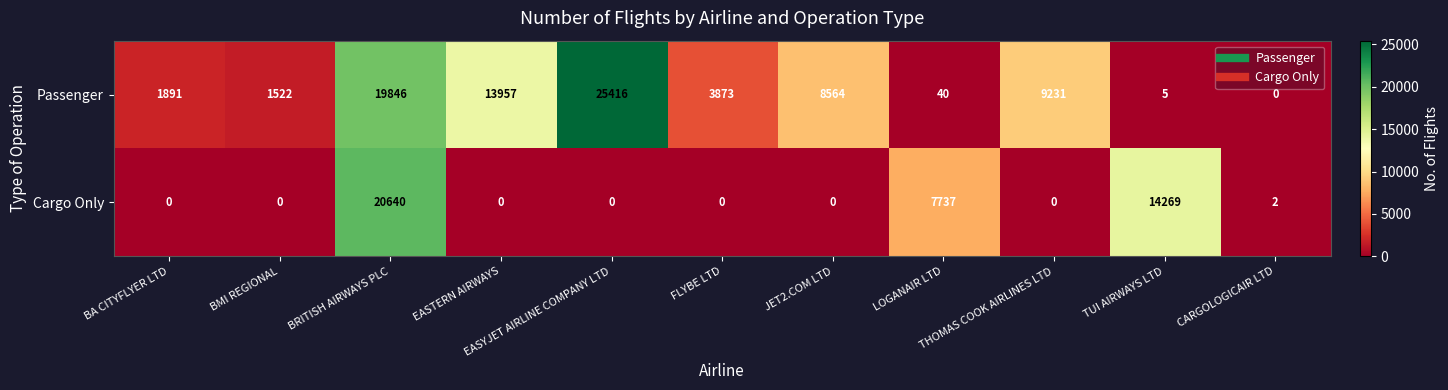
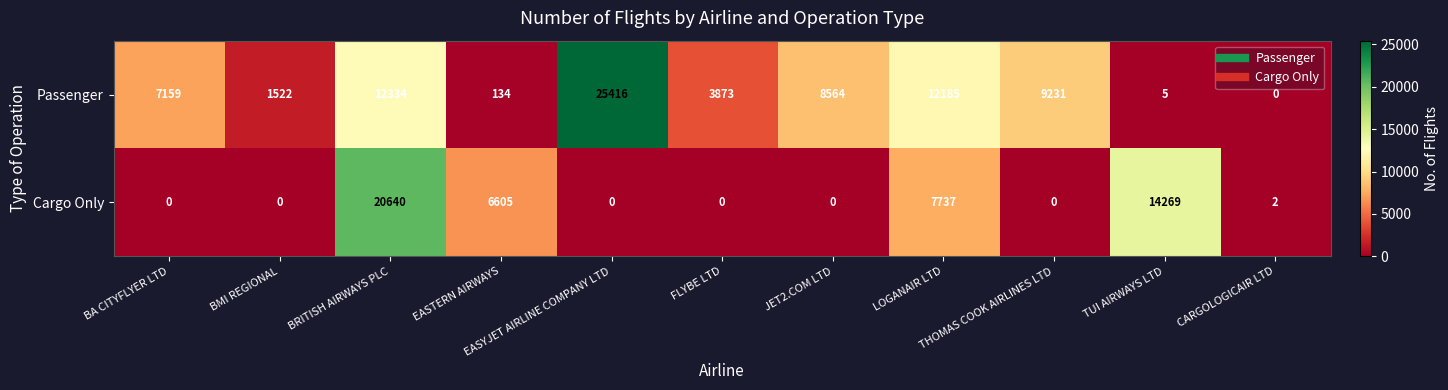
  {
    "Passenger": {
-     "BA CITYFLYER LTD": 1891,
+     "BA CITYFLYER LTD": 7159,
      "BMI REGIONAL": 1522,
-     "BRITISH AIRWAYS PLC": 19846,
-     "EASTERN AIRWAYS": 13957,
+     "BRITISH AIRWAYS PLC": 12334,
+     "EASTERN AIRWAYS": 134,
      "EASYJET AIRLINE COMPANY LTD": 25416,
      "FLYBE LTD": 3873,
      "JET2.COM LTD": 8564,
-     "LOGANAIR LTD": 40,
+     "LOGANAIR LTD": 12185,
      "THOMAS COOK AIRLINES LTD": 9231,
      "TUI AIRWAYS LTD": 5
    },
    "Cargo Only": {
      "BA CITYFLYER LTD": 0,
      "BMI REGIONAL": 0,
      "BRITISH AIRWAYS PLC": 20640,
-     "EASTERN AIRWAYS": 0,
+     "EASTERN AIRWAYS": 6605,
      "EASYJET AIRLINE COMPANY LTD": 0,
      "FLYBE LTD": 0,
      "JET2.COM LTD": 0,
      "LOGANAIR LTD": 7737,
      "THOMAS COOK AIRLINES LTD": 0,
      "TUI AIRWAYS LTD": 14269,
      "CARGOLOGICAIR LTD": 2
    }
  }
